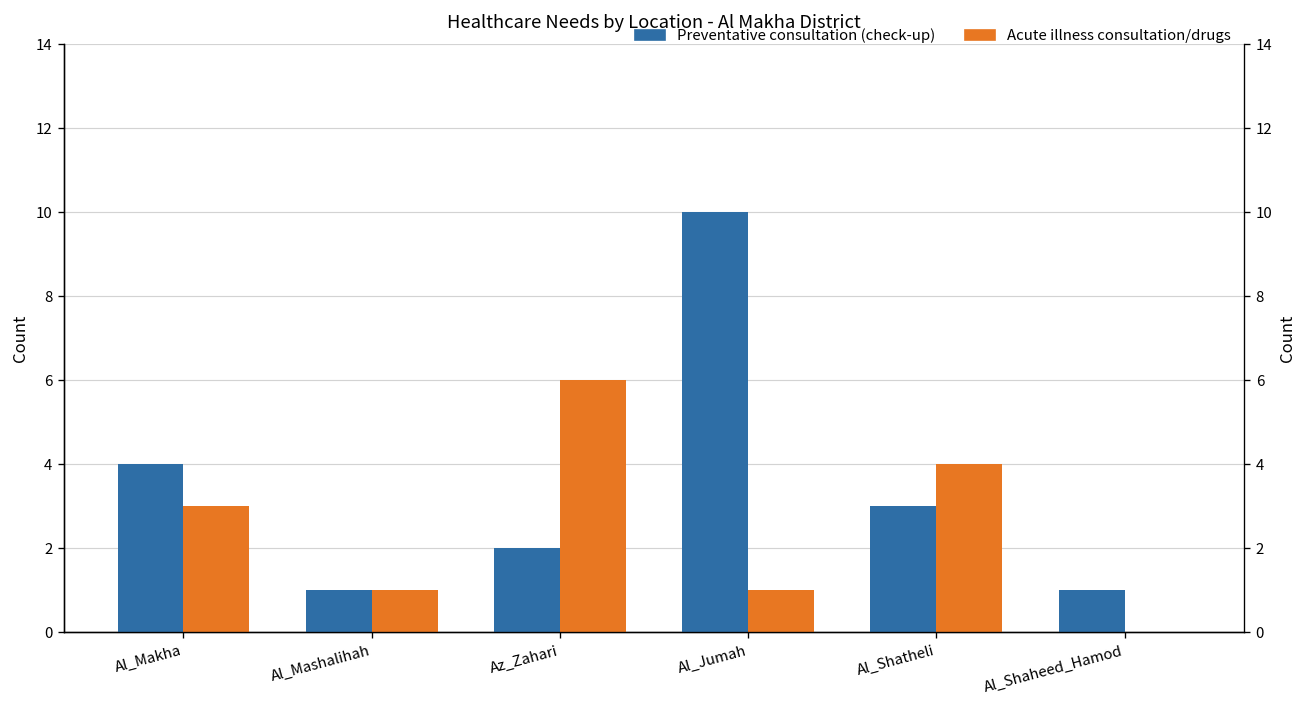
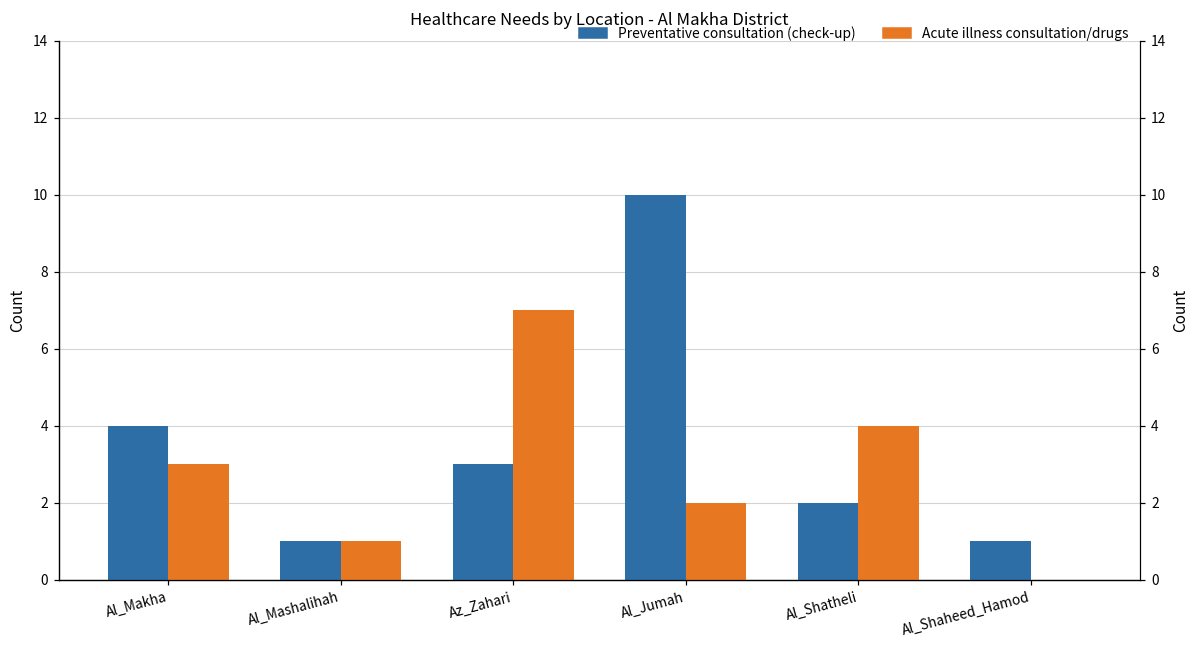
  {
    "Preventative consultation (check-up)": {
      "Al_Makha": 4,
      "Al_Mashalihah": 1,
-     "Az_Zahari": 2,
+     "Az_Zahari": 3,
      "Al_Jumah": 10,
-     "Al_Shatheli": 3,
+     "Al_Shatheli": 2,
      "Al_Shaheed_Hamod": 1
    },
    "Acute illness consultation/drugs": {
      "Al_Makha": 3,
      "Al_Mashalihah": 1,
-     "Az_Zahari": 6,
-     "Al_Jumah": 1,
+     "Az_Zahari": 7,
+     "Al_Jumah": 2,
      "Al_Shatheli": 4,
      "Al_Shaheed_Hamod": 0
    }
  }
